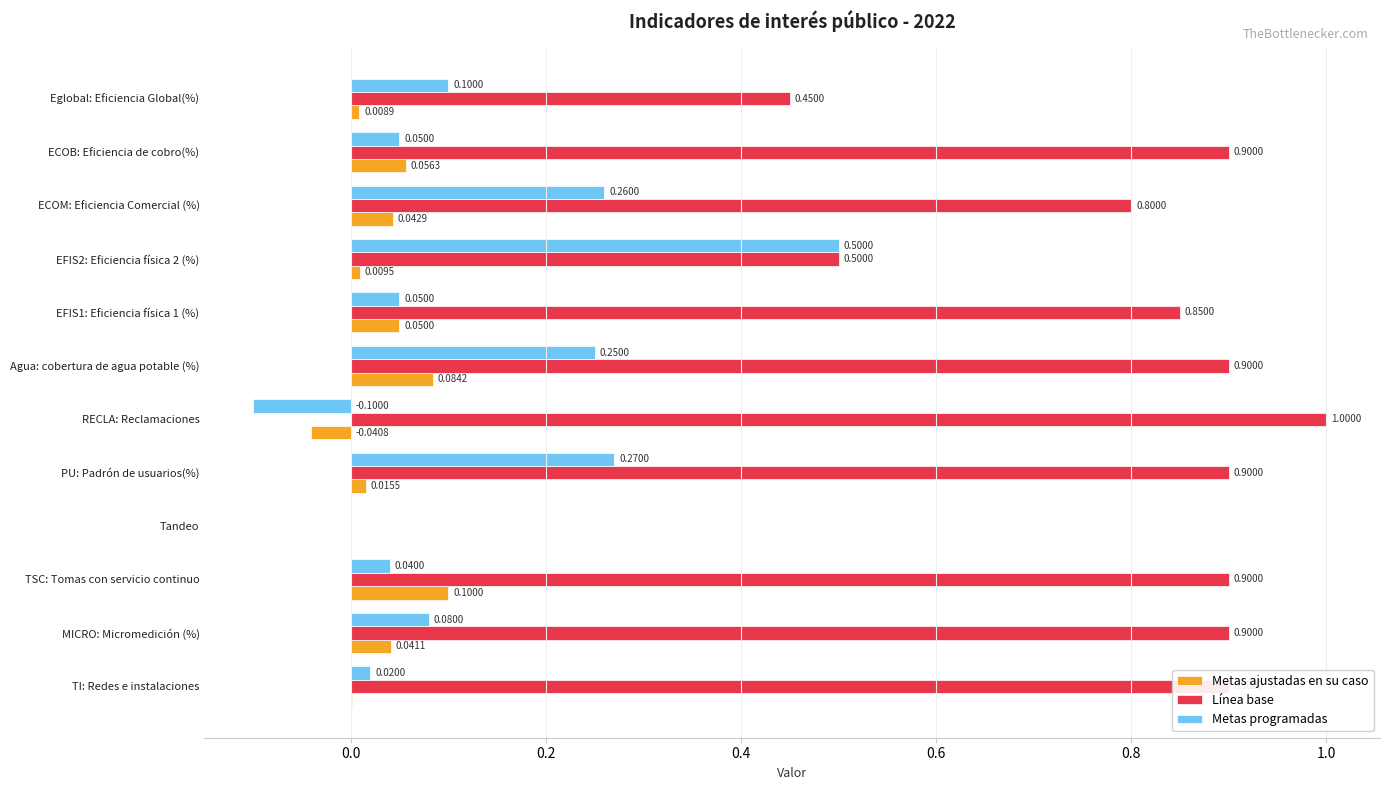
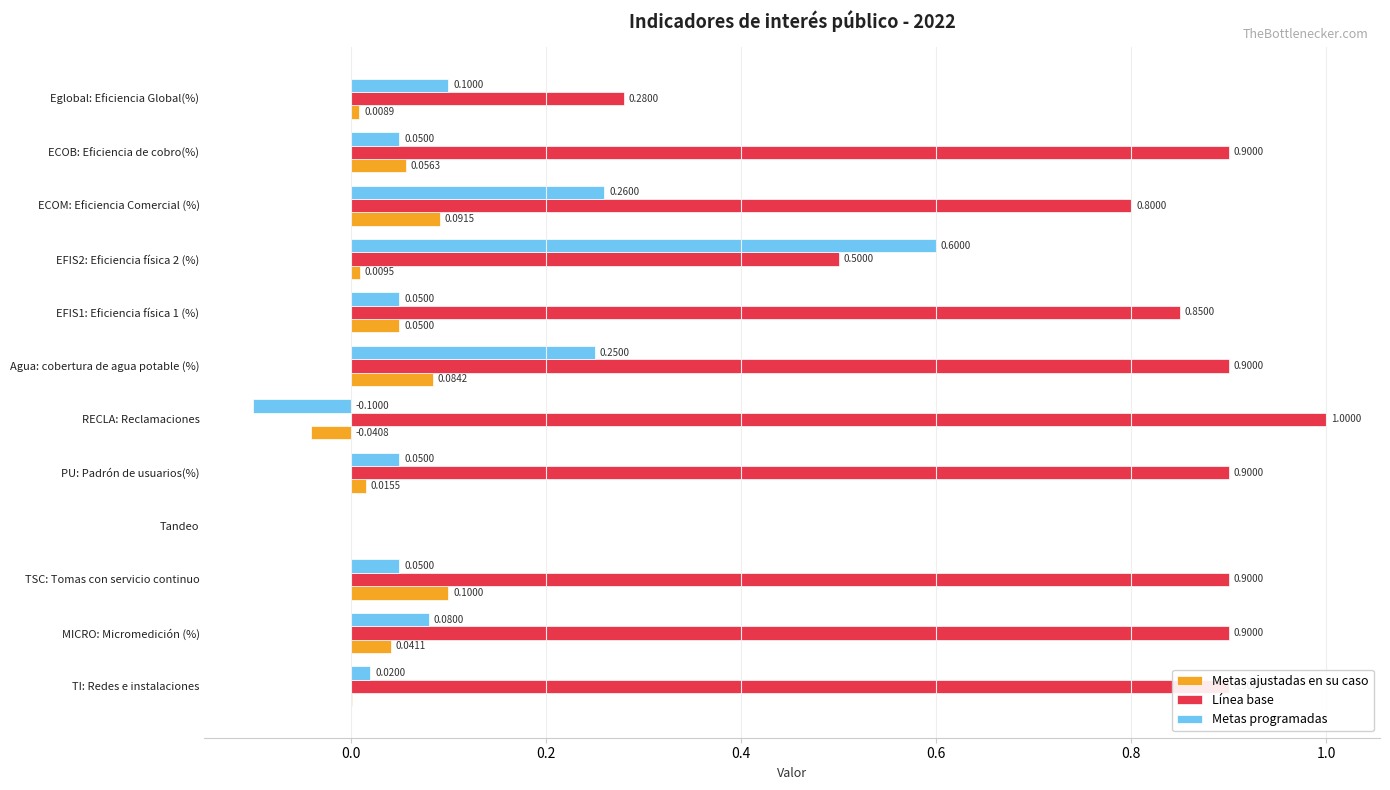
  {
    "Metas ajustadas en su caso": {
      "Eglobal: Eficiencia Global(%)": 0.0089,
      "ECOB: Eficiencia de cobro(%)": 0.0563,
-     "ECOM: Eficiencia Comercial (%)": 0.0429,
+     "ECOM: Eficiencia Comercial (%)": 0.0915,
      "EFIS2: Eficiencia física 2 (%)": 0.0095,
      "EFIS1: Eficiencia física 1 (%)": 0.0500,
      "Agua: cobertura de agua potable (%)": 0.0842,
      "PU: Padrón de usuarios(%)": 0.0155,
      "TSC: Tomas con servicio continuo": 0.1000,
      "MICRO: Micromedición (%)": 0.0411
    },
    "Línea base": {
-     "Eglobal: Eficiencia Global(%)": 0.4500,
+     "Eglobal: Eficiencia Global(%)": 0.2800,
      "ECOB: Eficiencia de cobro(%)": 0.9000,
      "ECOM: Eficiencia Comercial (%)": 0.8000,
      "EFIS2: Eficiencia física 2 (%)": 0.5000,
      "EFIS1: Eficiencia física 1 (%)": 0.8500,
      "Agua: cobertura de agua potable (%)": 0.9000,
      "RECLA: Reclamaciones": 1.0000,
      "PU: Padrón de usuarios(%)": 0.9000,
      "TSC: Tomas con servicio continuo": 0.9000,
      "MICRO: Micromedición (%)": 0.9000
    },
    "Metas programadas": {
      "Eglobal: Eficiencia Global(%)": 0.1000,
      "ECOB: Eficiencia de cobro(%)": 0.0500,
      "ECOM: Eficiencia Comercial (%)": 0.2600,
-     "EFIS2: Eficiencia física 2 (%)": 0.5000,
+     "EFIS2: Eficiencia física 2 (%)": 0.6000,
      "EFIS1: Eficiencia física 1 (%)": 0.0500,
      "Agua: cobertura de agua potable (%)": 0.2500,
-     "PU: Padrón de usuarios(%)": 0.2700,
-     "TSC: Tomas con servicio continuo": 0.0400,
+     "PU: Padrón de usuarios(%)": 0.0500,
+     "TSC: Tomas con servicio continuo": 0.0500,
      "MICRO: Micromedición (%)": 0.0800,
      "TI: Redes e instalaciones": 0.0200
    }
  }
